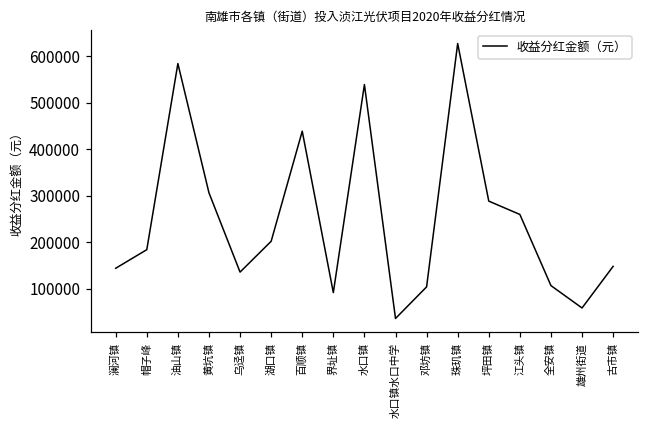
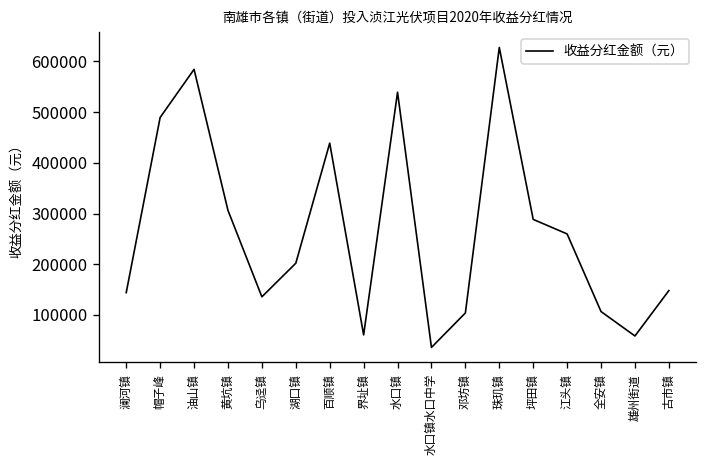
  {
    "澜河镇": 140000,
-   "帽子峰": 180000,
+   "帽子峰": 490000,
    "油山镇": 580000,
    "黄坑镇": 310000,
    "乌迳镇": 140000,
    "湖口镇": 200000,
    "百顺镇": 440000,
-   "界址镇": 90000,
+   "界址镇": 60000,
    "水口镇": 540000,
    "水口镇水口中学": 40000,
    "邓坊镇": 100000,
    "珠玑镇": 630000,
    "坪田镇": 290000,
    "江头镇": 260000,
    "全安镇": 110000,
    "雄州街道": 60000,
    "古市镇": 150000
  }
